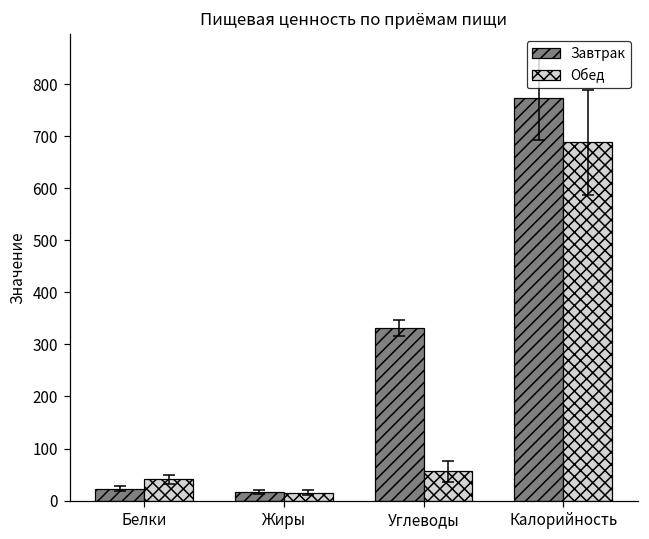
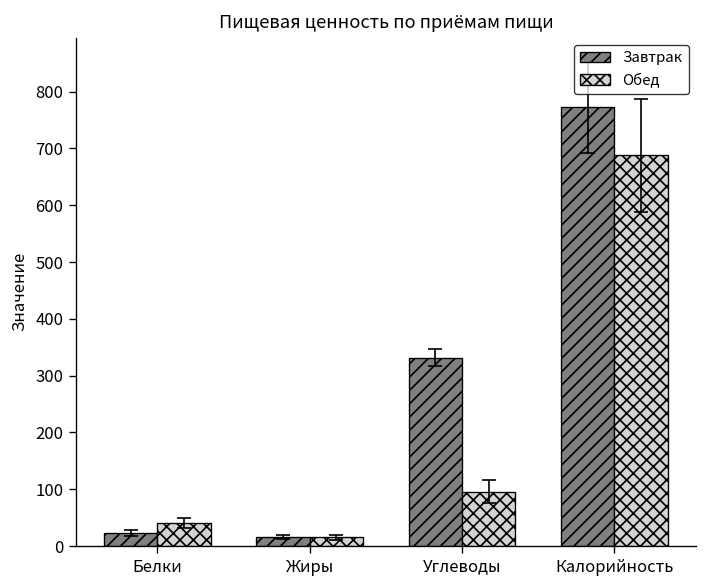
  {
    "Завтрак": {
      "Белки": 20,
      "Жиры": 20,
      "Углеводы": 330,
      "Калорийность": 770
    },
    "Обед": {
      "Белки": 40,
      "Жиры": 20,
-     "Углеводы": 60,
+     "Углеводы": 100,
      "Калорийность": 690
    }
  }
